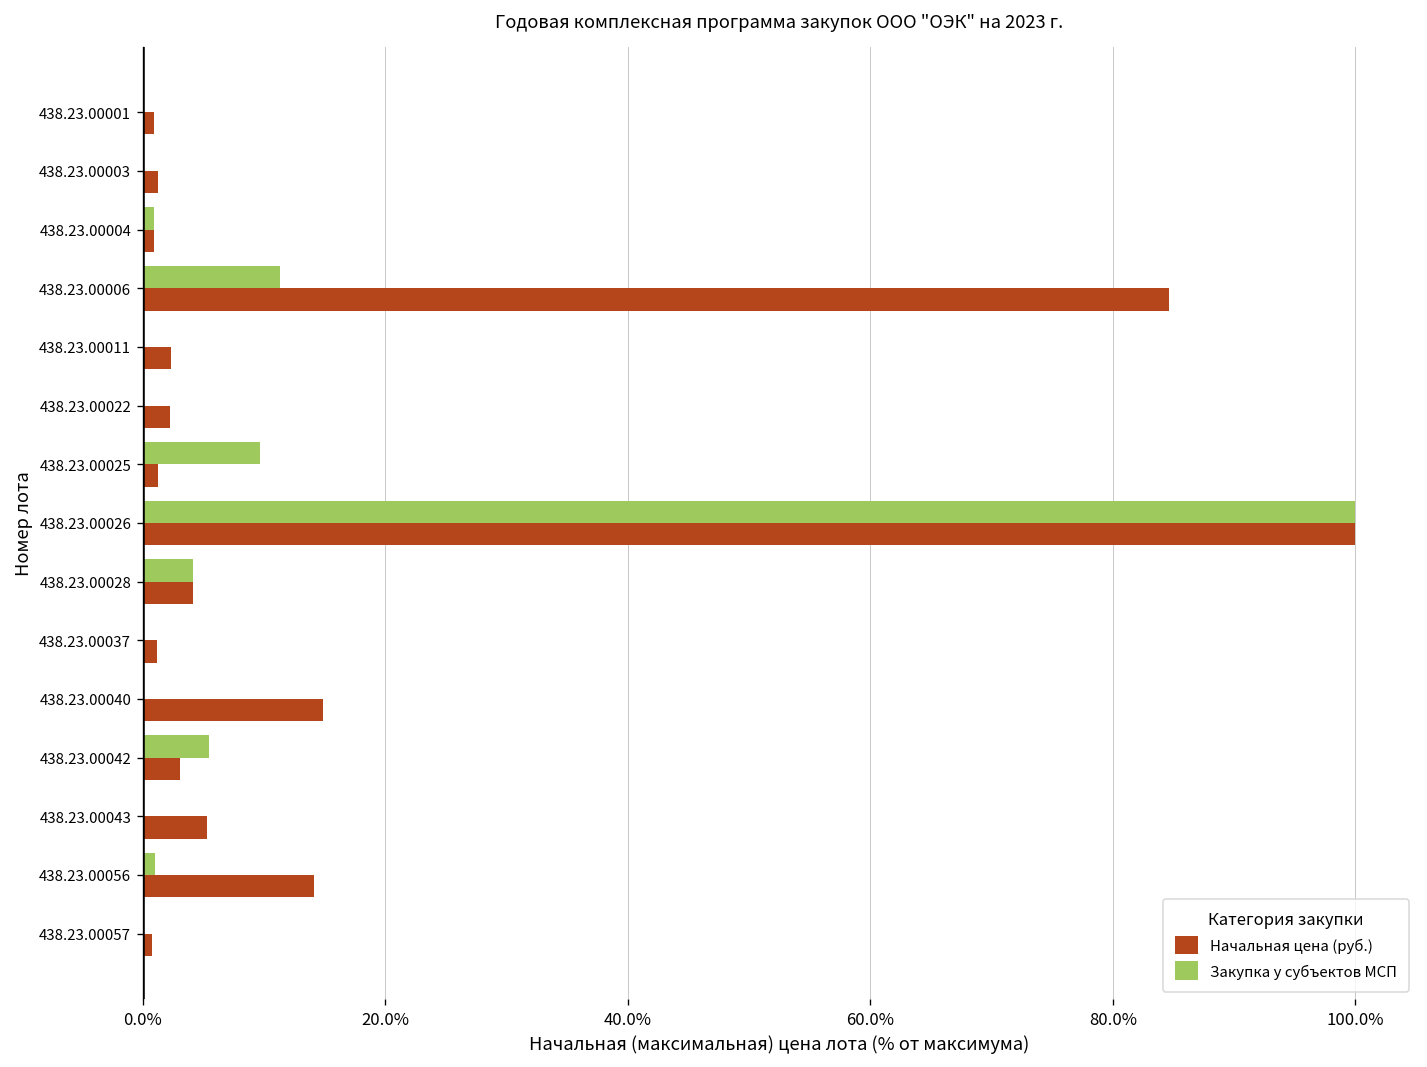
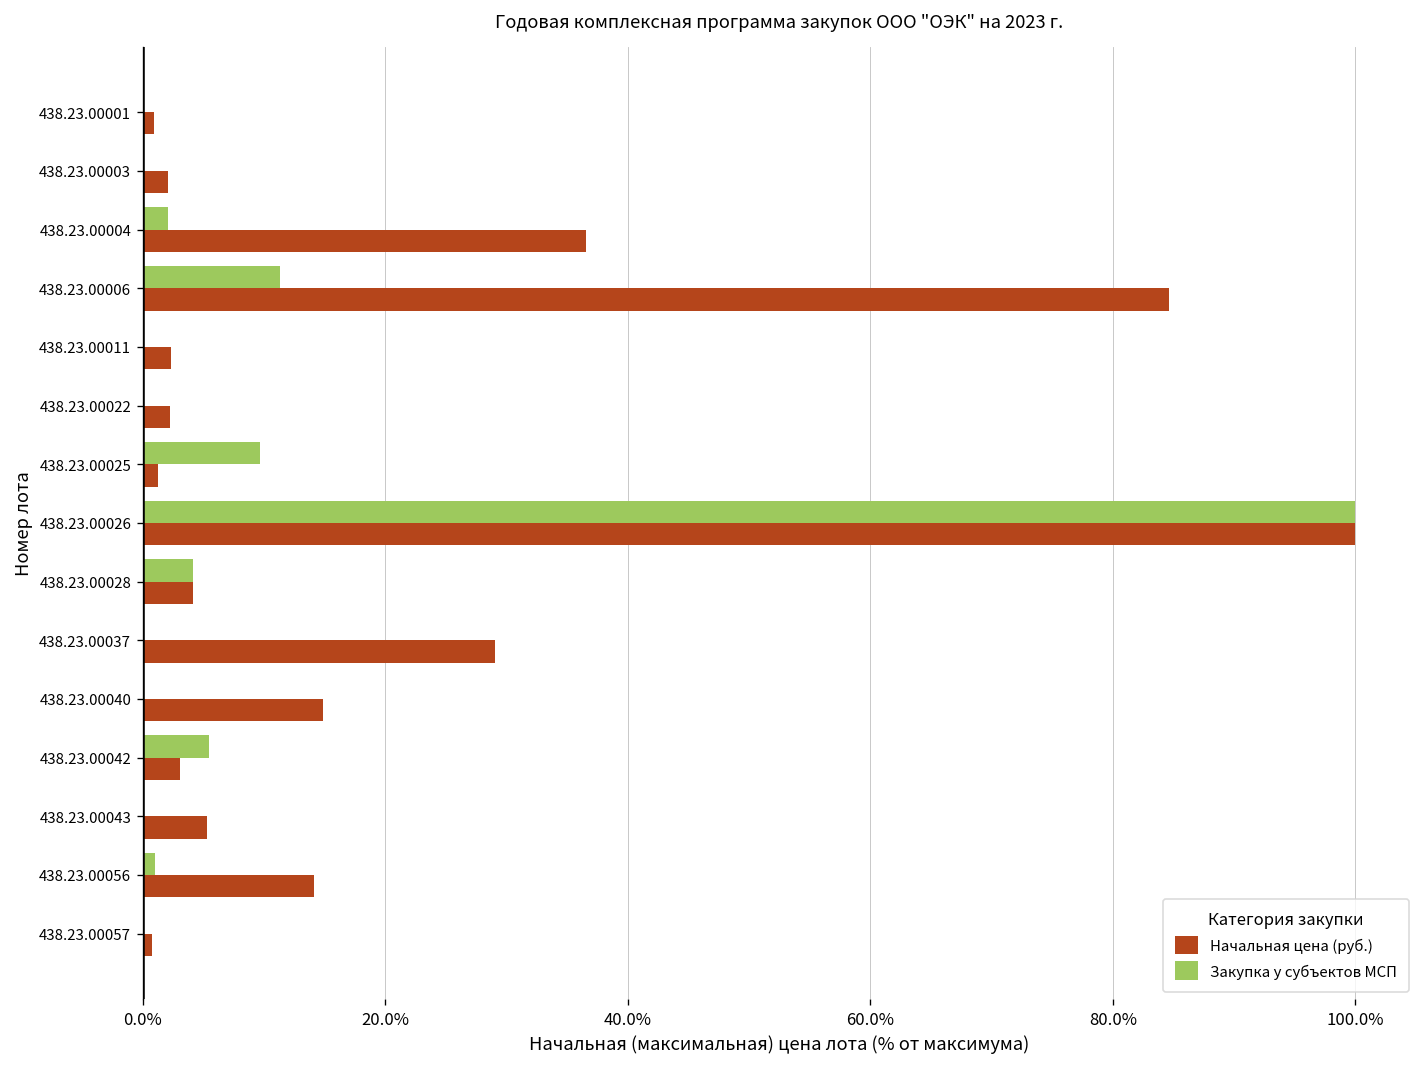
  {
    "Начальная цена (руб.)": {
      "438.23.00001": "0.9%",
-     "438.23.00003": "1.2%",
-     "438.23.00004": "0.9%",
+     "438.23.00003": "2.1%",
+     "438.23.00004": "36.6%",
      "438.23.00006": "84.7%",
      "438.23.00011": "2.3%",
      "438.23.00022": "2.3%",
      "438.23.00025": "1.2%",
      "438.23.00026": "100.0%",
      "438.23.00028": "4.1%",
-     "438.23.00037": "1.2%",
+     "438.23.00037": "29.0%",
      "438.23.00040": "14.9%",
      "438.23.00042": "3.1%",
      "438.23.00043": "5.3%",
      "438.23.00056": "14.1%",
      "438.23.00057": "0.8%"
    },
    "Закупка у субъектов МСП": {
      "438.23.00001": "0.0%",
      "438.23.00003": "0.0%",
-     "438.23.00004": "0.9%",
+     "438.23.00004": "2.1%",
      "438.23.00006": "11.3%",
      "438.23.00011": "0.0%",
      "438.23.00022": "0.0%",
      "438.23.00025": "9.7%",
      "438.23.00026": "100.0%",
      "438.23.00028": "4.1%",
      "438.23.00037": "0.0%",
      "438.23.00040": "0.0%",
      "438.23.00042": "5.4%",
      "438.23.00043": "0.0%",
      "438.23.00056": "1.0%",
      "438.23.00057": "0.0%"
    }
  }
